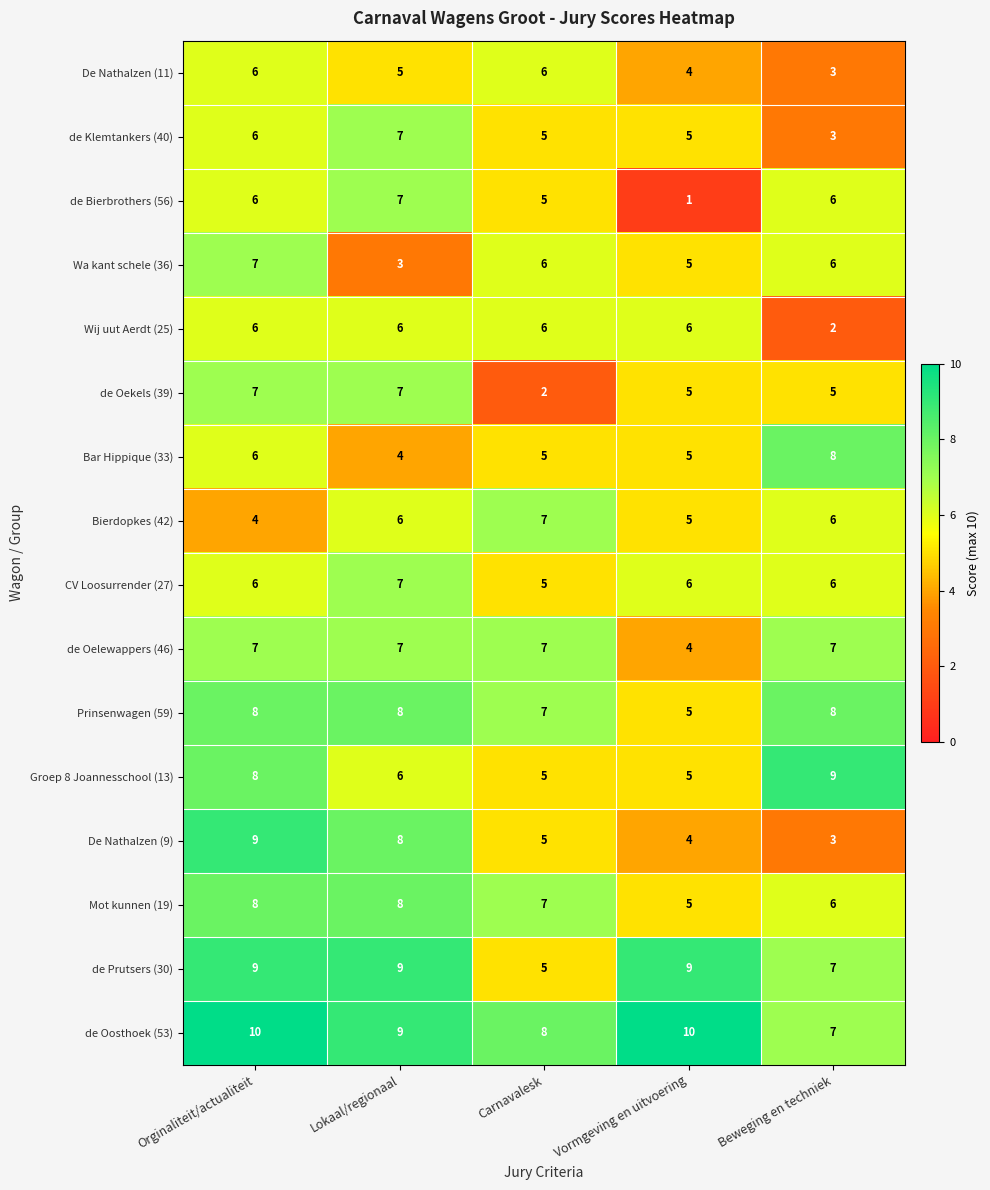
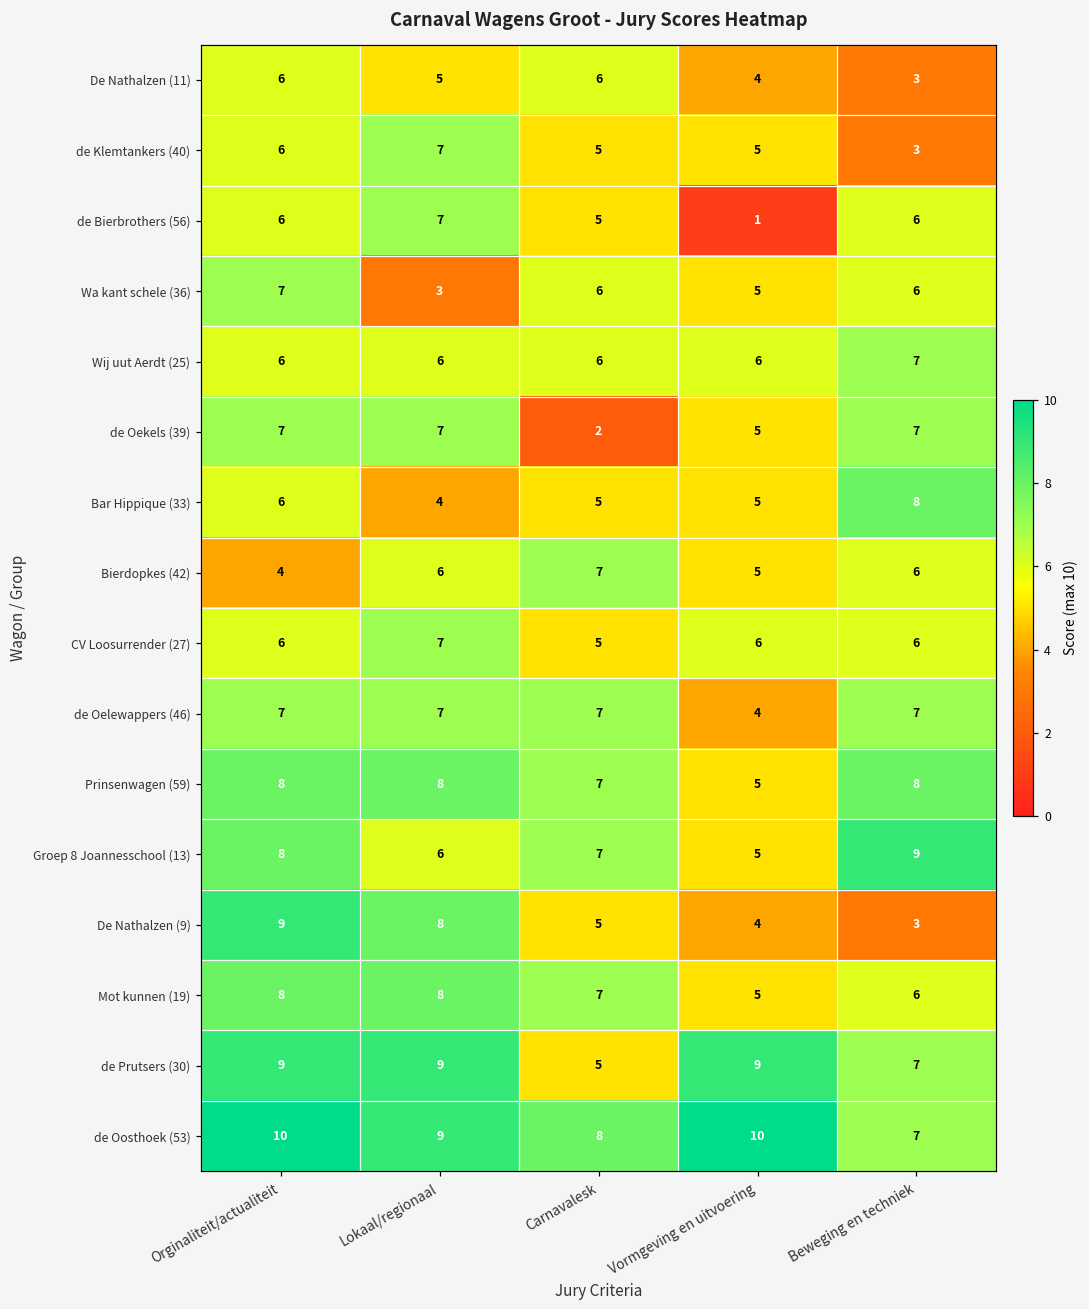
  {
    "De Nathalzen (11)": {
      "Orginaliteit/actualiteit": 6,
      "Lokaal/regionaal": 5,
      "Carnavalesk": 6,
      "Vormgeving en uitvoering": 4,
      "Beweging en techniek": 3
    },
    "de Klemtankers (40)": {
      "Orginaliteit/actualiteit": 6,
      "Lokaal/regionaal": 7,
      "Carnavalesk": 5,
      "Vormgeving en uitvoering": 5,
      "Beweging en techniek": 3
    },
    "de Bierbrothers (56)": {
      "Orginaliteit/actualiteit": 6,
      "Lokaal/regionaal": 7,
      "Carnavalesk": 5,
      "Vormgeving en uitvoering": 1,
      "Beweging en techniek": 6
    },
    "Wa kant schele (36)": {
      "Orginaliteit/actualiteit": 7,
      "Lokaal/regionaal": 3,
      "Carnavalesk": 6,
      "Vormgeving en uitvoering": 5,
      "Beweging en techniek": 6
    },
    "Wij uut Aerdt (25)": {
      "Orginaliteit/actualiteit": 6,
      "Lokaal/regionaal": 6,
      "Carnavalesk": 6,
      "Vormgeving en uitvoering": 6,
-     "Beweging en techniek": 2
+     "Beweging en techniek": 7
    },
    "de Oekels (39)": {
      "Orginaliteit/actualiteit": 7,
      "Lokaal/regionaal": 7,
      "Carnavalesk": 2,
      "Vormgeving en uitvoering": 5,
-     "Beweging en techniek": 5
+     "Beweging en techniek": 7
    },
    "Bar Hippique (33)": {
      "Orginaliteit/actualiteit": 6,
      "Lokaal/regionaal": 4,
      "Carnavalesk": 5,
      "Vormgeving en uitvoering": 5,
      "Beweging en techniek": 8
    },
    "Bierdopkes (42)": {
      "Orginaliteit/actualiteit": 4,
      "Lokaal/regionaal": 6,
      "Carnavalesk": 7,
      "Vormgeving en uitvoering": 5,
      "Beweging en techniek": 6
    },
    "CV Loosurrender (27)": {
      "Orginaliteit/actualiteit": 6,
      "Lokaal/regionaal": 7,
      "Carnavalesk": 5,
      "Vormgeving en uitvoering": 6,
      "Beweging en techniek": 6
    },
    "de Oelewappers (46)": {
      "Orginaliteit/actualiteit": 7,
      "Lokaal/regionaal": 7,
      "Carnavalesk": 7,
      "Vormgeving en uitvoering": 4,
      "Beweging en techniek": 7
    },
    "Prinsenwagen (59)": {
      "Orginaliteit/actualiteit": 8,
      "Lokaal/regionaal": 8,
      "Carnavalesk": 7,
      "Vormgeving en uitvoering": 5,
      "Beweging en techniek": 8
    },
    "Groep 8 Joannesschool (13)": {
      "Orginaliteit/actualiteit": 8,
      "Lokaal/regionaal": 6,
-     "Carnavalesk": 5,
+     "Carnavalesk": 7,
      "Vormgeving en uitvoering": 5,
      "Beweging en techniek": 9
    },
    "De Nathalzen (9)": {
      "Orginaliteit/actualiteit": 9,
      "Lokaal/regionaal": 8,
      "Carnavalesk": 5,
      "Vormgeving en uitvoering": 4,
      "Beweging en techniek": 3
    },
    "Mot kunnen (19)": {
      "Orginaliteit/actualiteit": 8,
      "Lokaal/regionaal": 8,
      "Carnavalesk": 7,
      "Vormgeving en uitvoering": 5,
      "Beweging en techniek": 6
    },
    "de Prutsers (30)": {
      "Orginaliteit/actualiteit": 9,
      "Lokaal/regionaal": 9,
      "Carnavalesk": 5,
      "Vormgeving en uitvoering": 9,
      "Beweging en techniek": 7
    },
    "de Oosthoek (53)": {
      "Orginaliteit/actualiteit": 10,
      "Lokaal/regionaal": 9,
      "Carnavalesk": 8,
      "Vormgeving en uitvoering": 10,
      "Beweging en techniek": 7
    }
  }
